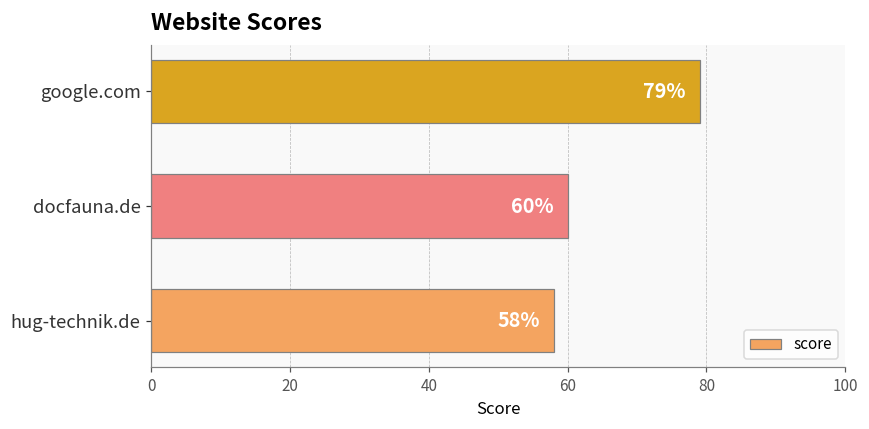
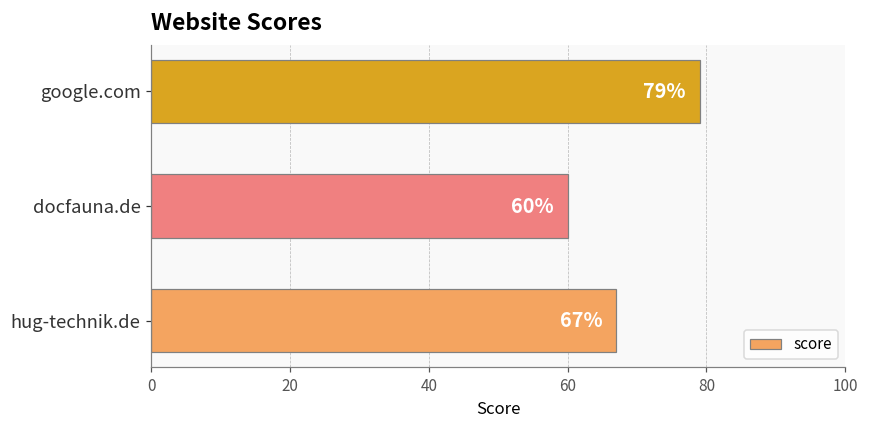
  {
    "google.com": "79%",
    "docfauna.de": "60%",
-   "hug-technik.de": "58%"
+   "hug-technik.de": "67%"
  }
